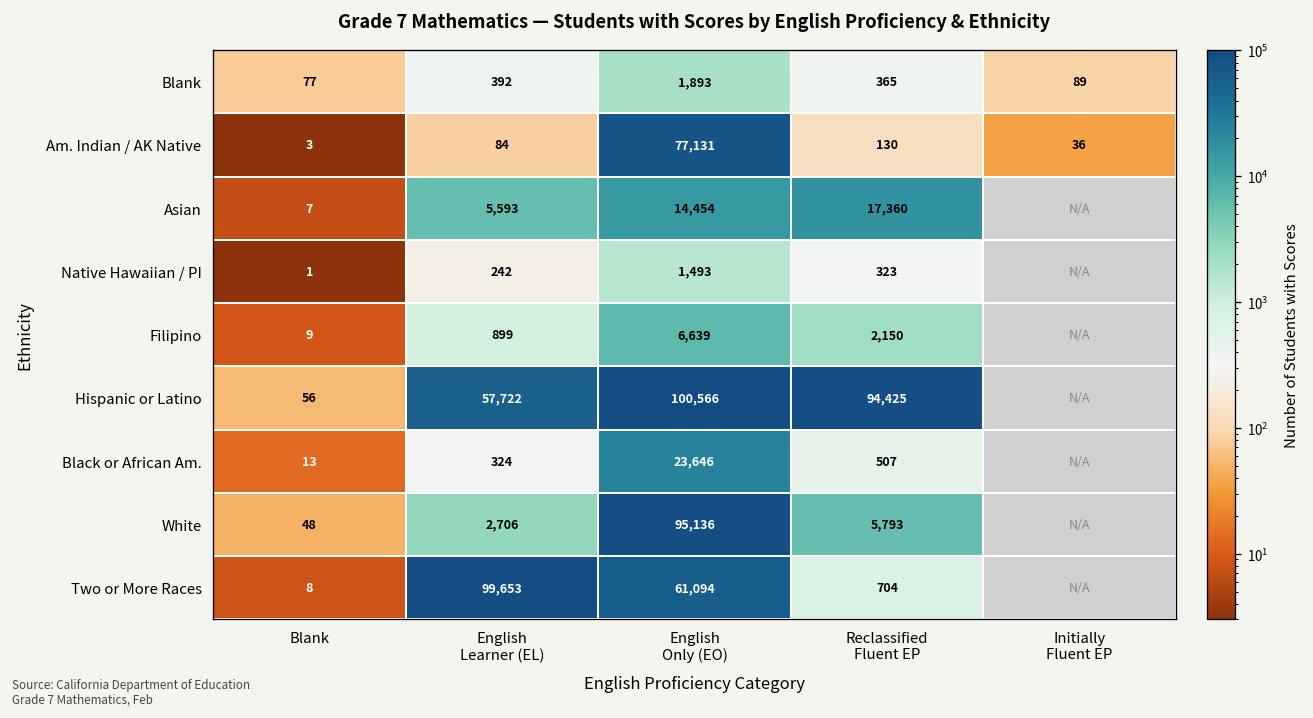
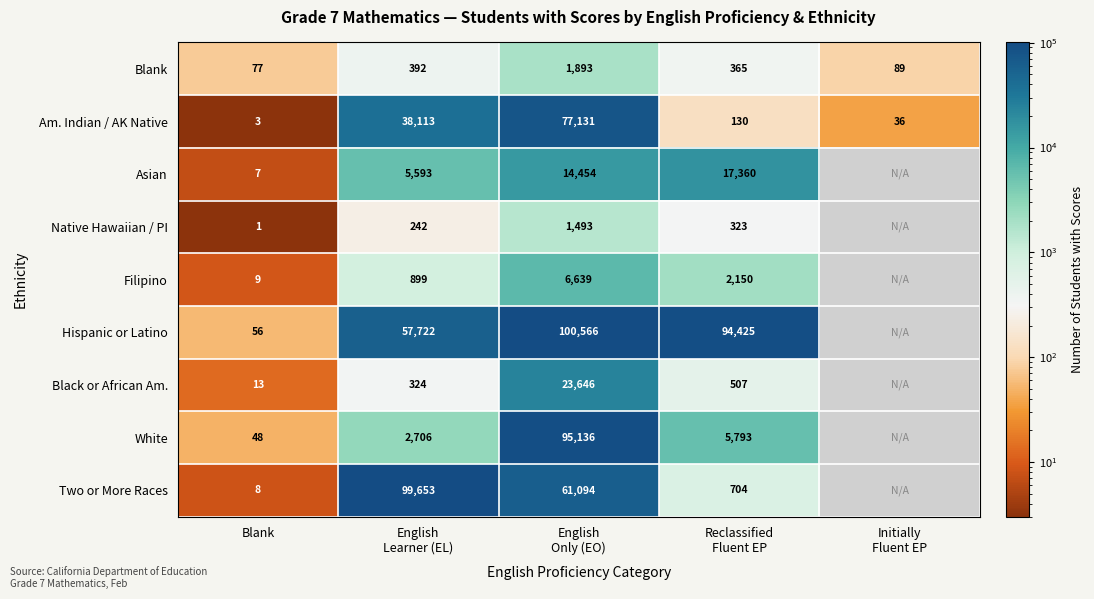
  {
    "Blank": {
      "Blank": "77",
      "English Learner (EL)": "392",
      "English Only (EO)": "1,893",
      "Reclassified Fluent EP": "365",
      "Initially Fluent EP": "89"
    },
    "Am. Indian / AK Native": {
      "Blank": "3",
-     "English Learner (EL)": "84",
+     "English Learner (EL)": "38,113",
      "English Only (EO)": "77,131",
      "Reclassified Fluent EP": "130",
      "Initially Fluent EP": "36"
    },
    "Asian": {
      "Blank": "7",
      "English Learner (EL)": "5,593",
      "English Only (EO)": "14,454",
      "Reclassified Fluent EP": "17,360"
    },
    "Native Hawaiian / PI": {
      "Blank": "1",
      "English Learner (EL)": "242",
      "English Only (EO)": "1,493",
      "Reclassified Fluent EP": "323"
    },
    "Filipino": {
      "Blank": "9",
      "English Learner (EL)": "899",
      "English Only (EO)": "6,639",
      "Reclassified Fluent EP": "2,150"
    },
    "Hispanic or Latino": {
      "Blank": "56",
      "English Learner (EL)": "57,722",
      "English Only (EO)": "100,566",
      "Reclassified Fluent EP": "94,425"
    },
    "Black or African Am.": {
      "Blank": "13",
      "English Learner (EL)": "324",
      "English Only (EO)": "23,646",
      "Reclassified Fluent EP": "507"
    },
    "White": {
      "Blank": "48",
      "English Learner (EL)": "2,706",
      "English Only (EO)": "95,136",
      "Reclassified Fluent EP": "5,793"
    },
    "Two or More Races": {
      "Blank": "8",
      "English Learner (EL)": "99,653",
      "English Only (EO)": "61,094",
      "Reclassified Fluent EP": "704"
    }
  }
